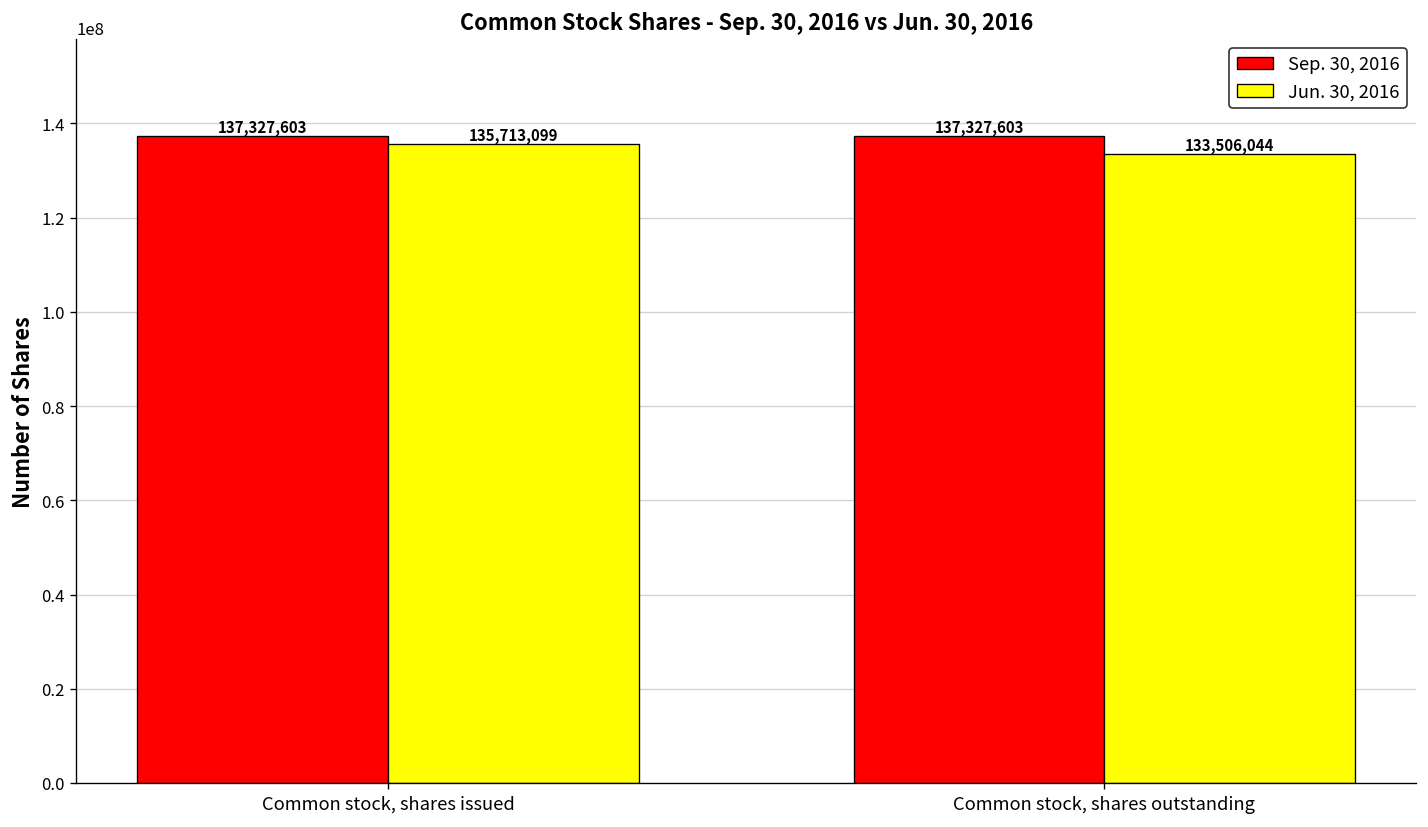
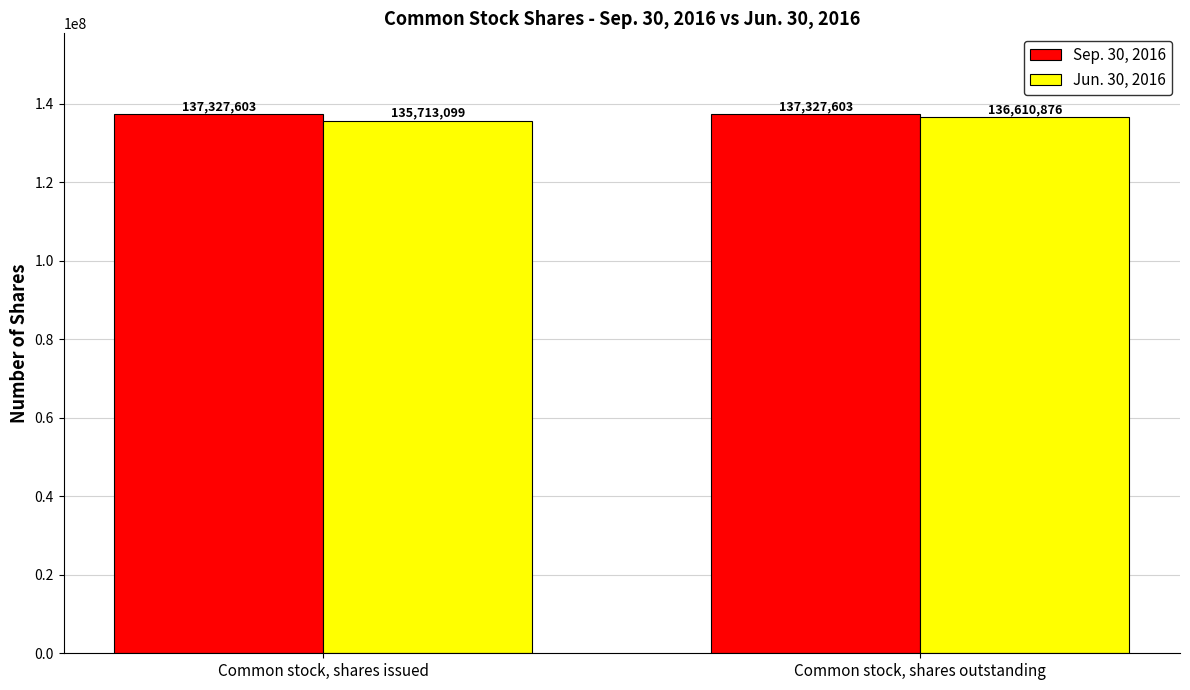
  {
    "Sep. 30, 2016": {
      "Common stock, shares issued": "137,327,603",
      "Common stock, shares outstanding": "137,327,603"
    },
    "Jun. 30, 2016": {
      "Common stock, shares issued": "135,713,099",
-     "Common stock, shares outstanding": "133,506,044"
+     "Common stock, shares outstanding": "136,610,876"
    }
  }
